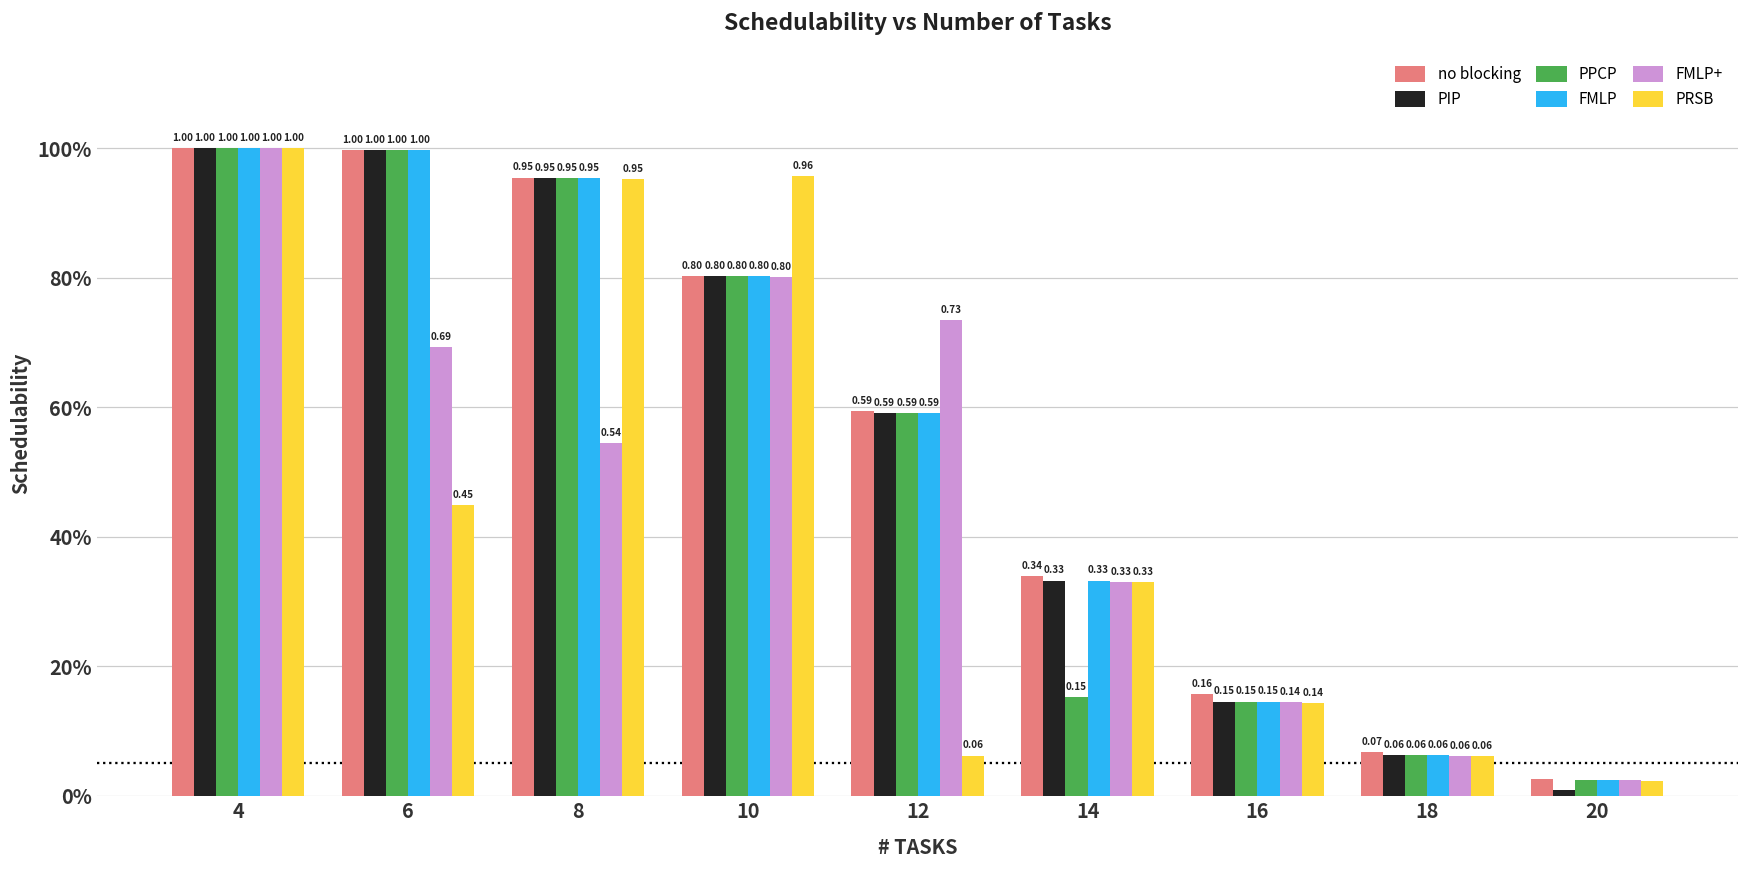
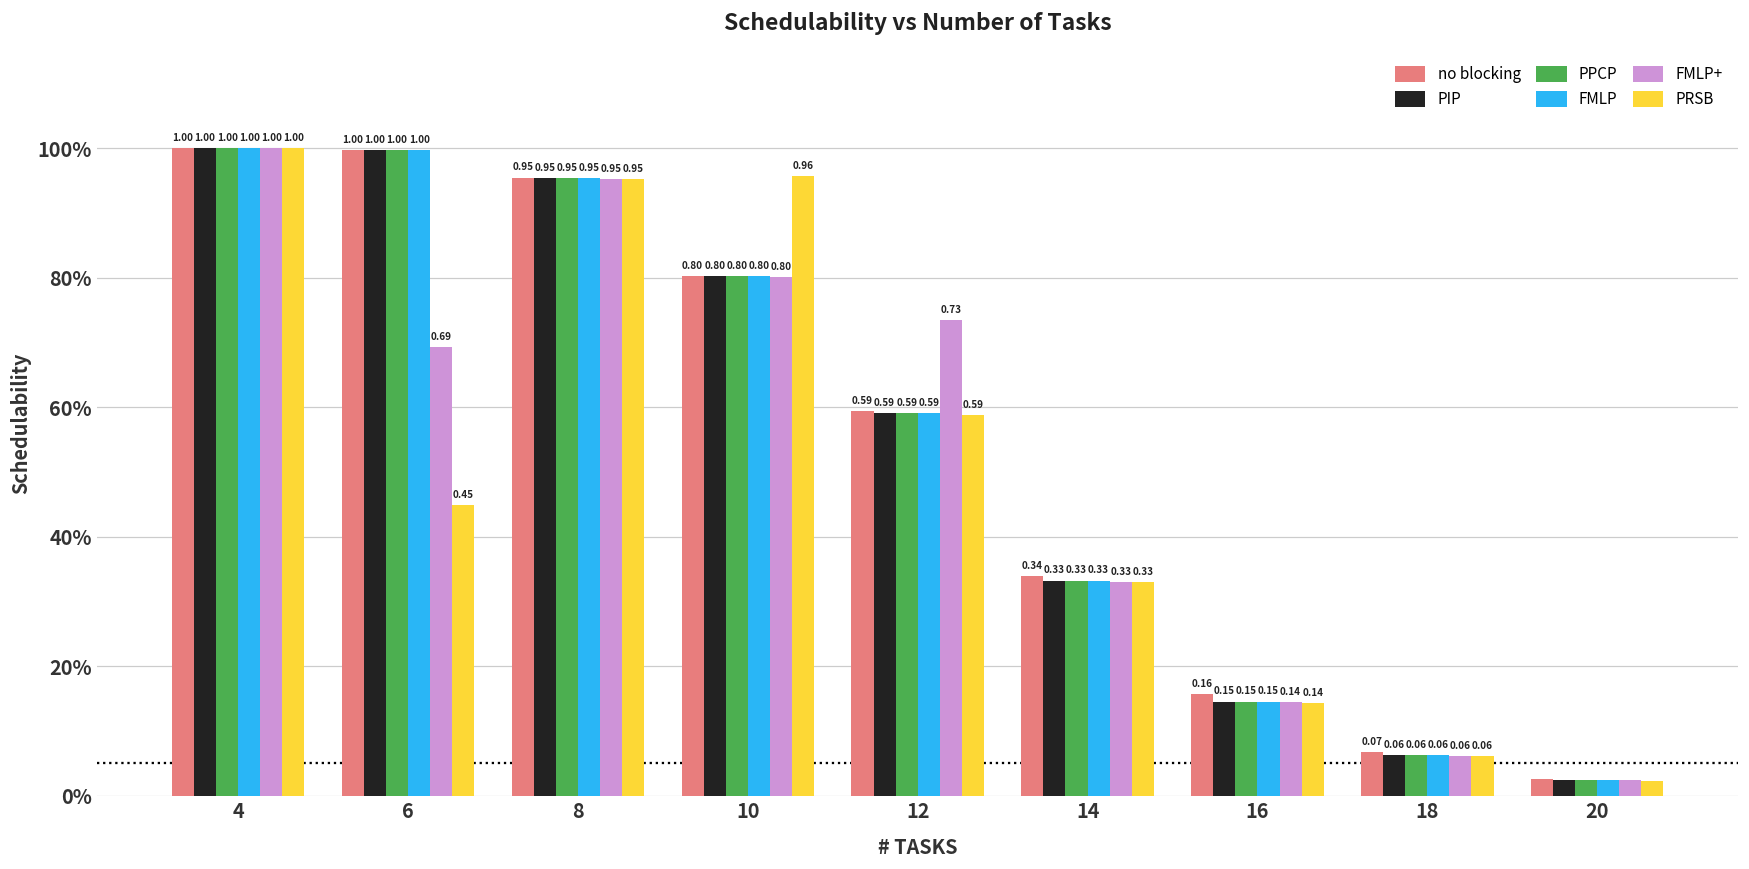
  {
    "no blocking": {
      "4": "1.00",
      "6": "1.00",
      "8": "0.95",
      "10": "0.80",
      "12": "0.59",
      "14": "0.34",
      "16": "0.16",
      "18": "0.07"
    },
    "PIP": {
-     "20": "1%"
+     "20": "2%"
    },
    "PPCP": {
      "4": "1.00",
      "6": "1.00",
      "8": "0.95",
      "10": "0.80",
      "12": "0.59",
-     "14": "0.15",
+     "14": "0.33",
      "16": "0.15",
      "18": "0.06"
    },
    "FMLP": {
      "4": "1.00",
      "6": "1.00",
      "8": "0.95",
      "10": "0.80",
      "12": "0.59",
      "14": "0.33",
      "16": "0.15",
      "18": "0.06"
    },
    "FMLP+": {
      "4": "1.00",
      "6": "0.69",
-     "8": "0.54",
+     "8": "0.95",
      "10": "0.80",
      "12": "0.73",
      "14": "0.33",
      "16": "0.14",
      "18": "0.06"
    },
    "PRSB": {
      "4": "1.00",
      "6": "0.45",
      "8": "0.95",
      "10": "0.96",
-     "12": "0.06",
+     "12": "0.59",
      "14": "0.33",
      "16": "0.14",
      "18": "0.06"
    }
  }
